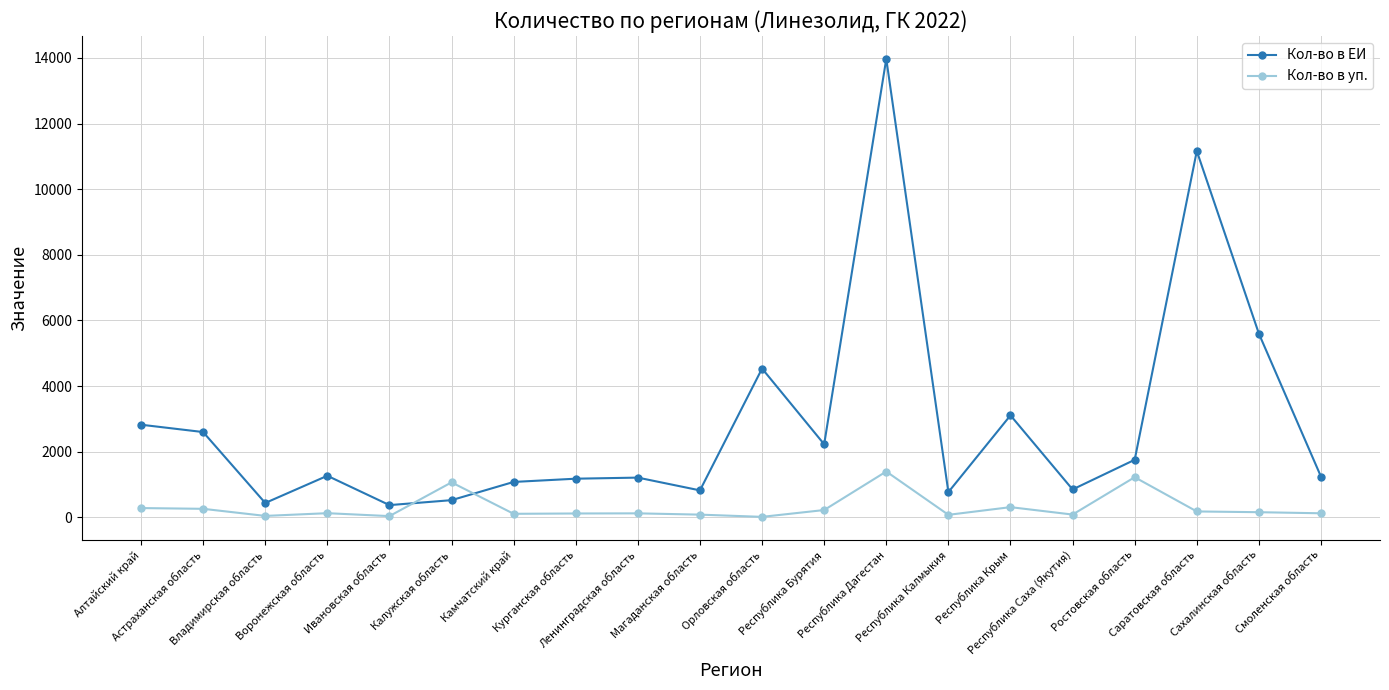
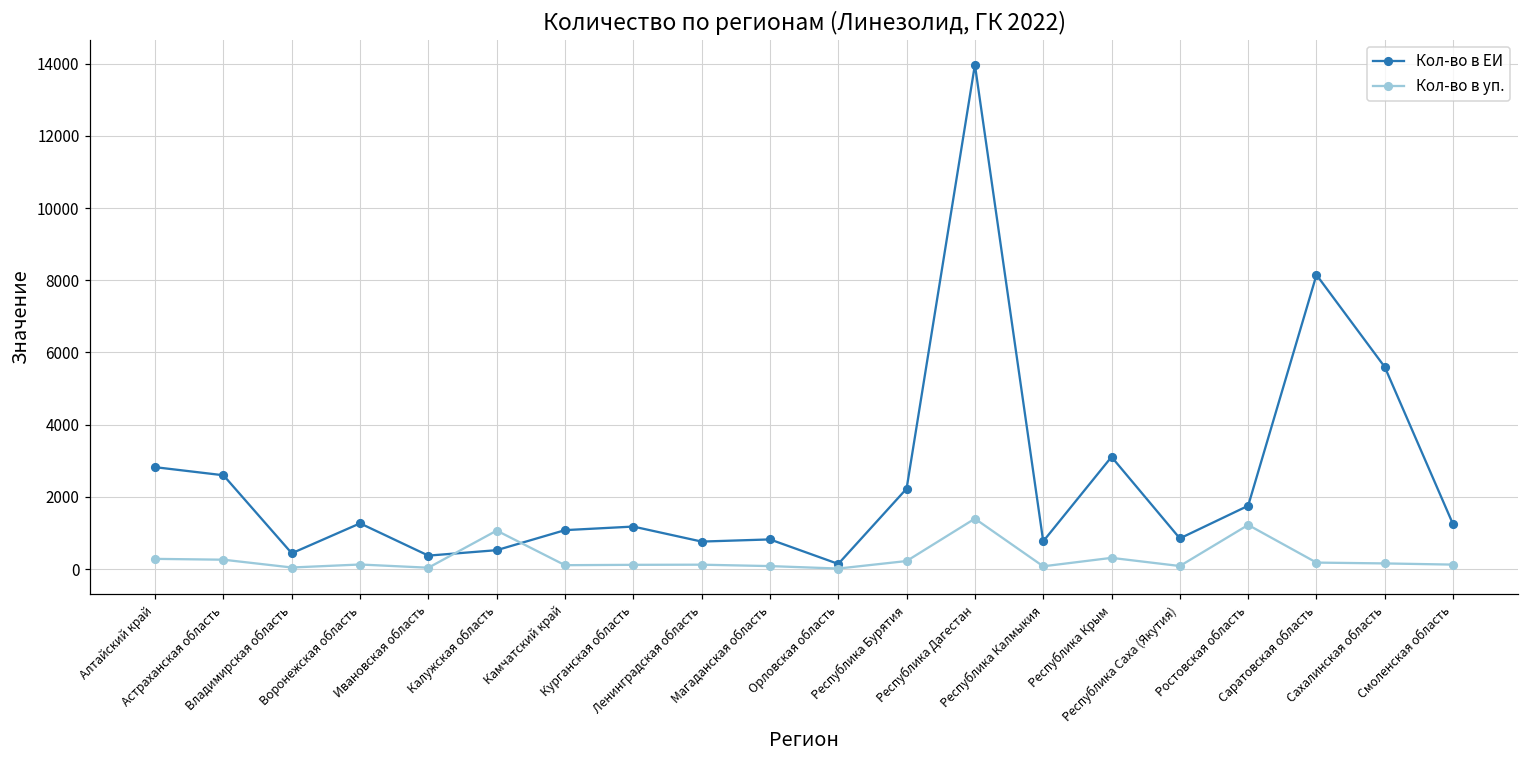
  {
    "Кол-во в ЕИ": {
      "Алтайский край": 2800,
      "Астраханская область": 2600,
      "Владимирская область": 400,
      "Воронежская область": 1300,
      "Ивановская область": 400,
      "Калужская область": 500,
      "Камчатский край": 1100,
      "Курганская область": 1200,
-     "Ленинградская область": 1200,
+     "Ленинградская область": 800,
      "Магаданская область": 800,
-     "Орловская область": 4500,
+     "Орловская область": 100,
      "Республика Бурятия": 2200,
      "Республика Дагестан": 14000,
      "Республика Калмыкия": 800,
      "Республика Крым": 3100,
      "Республика Саха (Якутия)": 900,
      "Ростовская область": 1800,
-     "Саратовская область": 11200,
+     "Саратовская область": 8200,
      "Сахалинская область": 5600,
      "Смоленская область": 1200
    },
    "Кол-во в уп.": {
      "Алтайский край": 300,
      "Астраханская область": 300,
      "Владимирская область": 0,
      "Воронежская область": 100,
      "Ивановская область": 0,
      "Калужская область": 1100,
      "Камчатский край": 100,
      "Курганская область": 100,
      "Ленинградская область": 100,
      "Магаданская область": 100,
      "Орловская область": 0,
      "Республика Бурятия": 200,
      "Республика Дагестан": 1400,
      "Республика Калмыкия": 100,
      "Республика Крым": 300,
      "Республика Саха (Якутия)": 100,
      "Ростовская область": 1200,
      "Саратовская область": 200,
      "Сахалинская область": 200,
      "Смоленская область": 100
    }
  }
